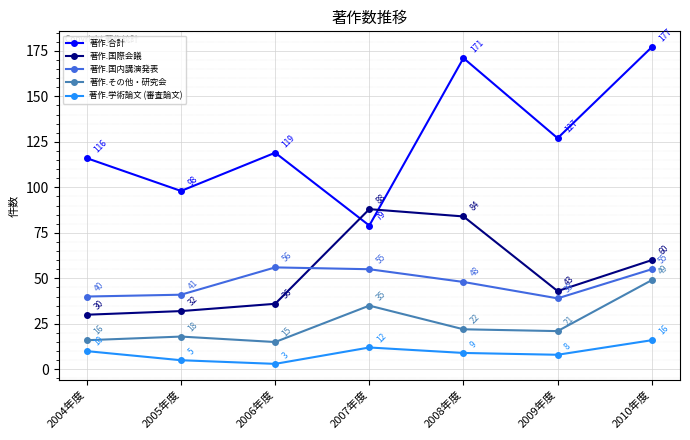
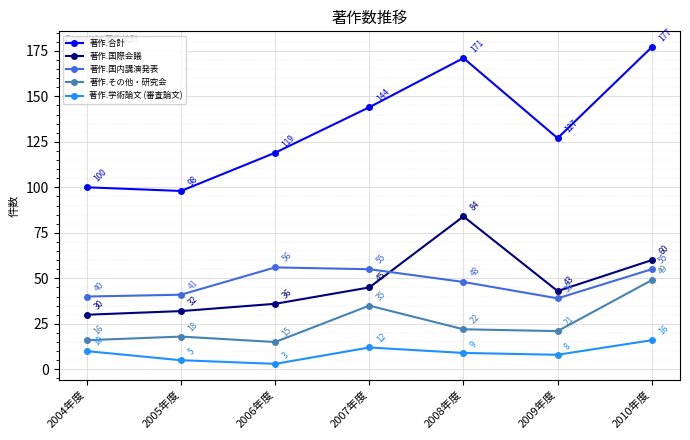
  {
    "著作.合計": {
-     "2004年度": 116,
+     "2004年度": 100,
      "2005年度": 98,
      "2006年度": 119,
-     "2007年度": 79,
+     "2007年度": 144,
      "2008年度": 171,
      "2009年度": 127,
      "2010年度": 177
    },
    "著作.国際会議": {
      "2004年度": 30,
      "2005年度": 32,
      "2006年度": 36,
-     "2007年度": 88,
+     "2007年度": 45,
      "2008年度": 84
    },
    "著作.学術論文 (審査論文)": {
      "2004年度": 10,
      "2005年度": 5,
      "2006年度": 3,
      "2007年度": 12,
      "2008年度": 9,
      "2009年度": 8,
      "2010年度": 16
    }
  }
